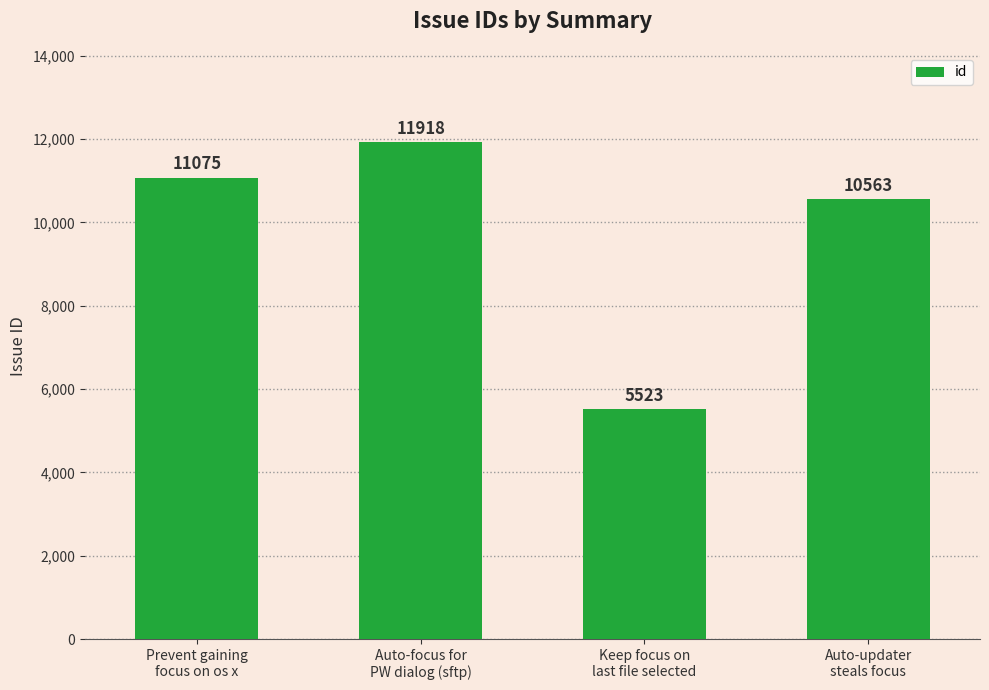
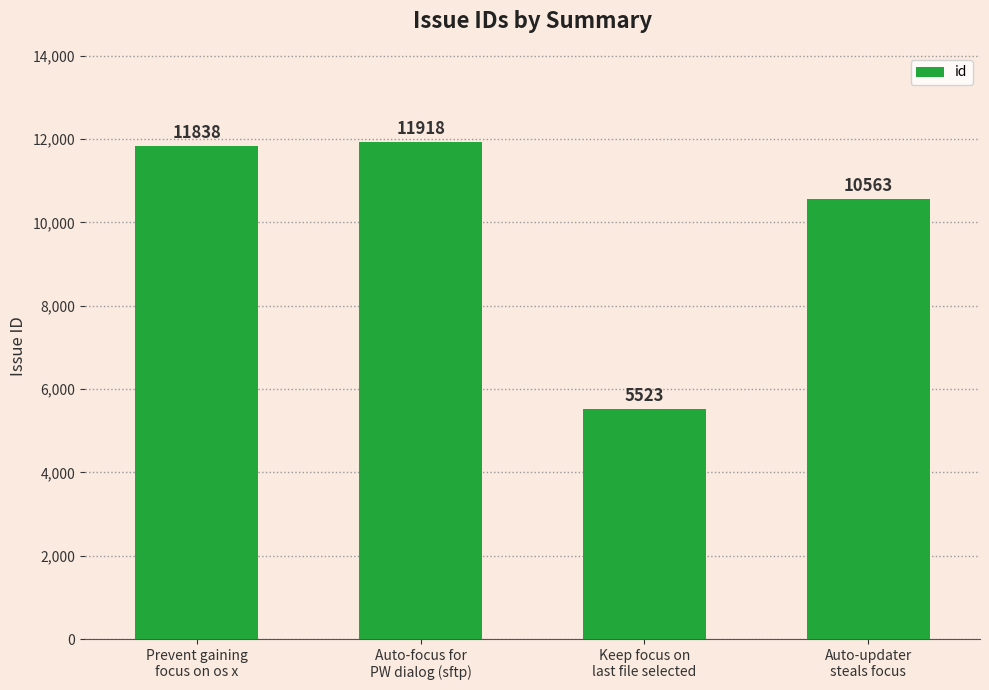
  {
-   "Prevent gaining focus on os x": 11075,
+   "Prevent gaining focus on os x": 11838,
    "Auto-focus for PW dialog (sftp)": 11918,
    "Keep focus on last file selected": 5523,
    "Auto-updater steals focus": 10563
  }
